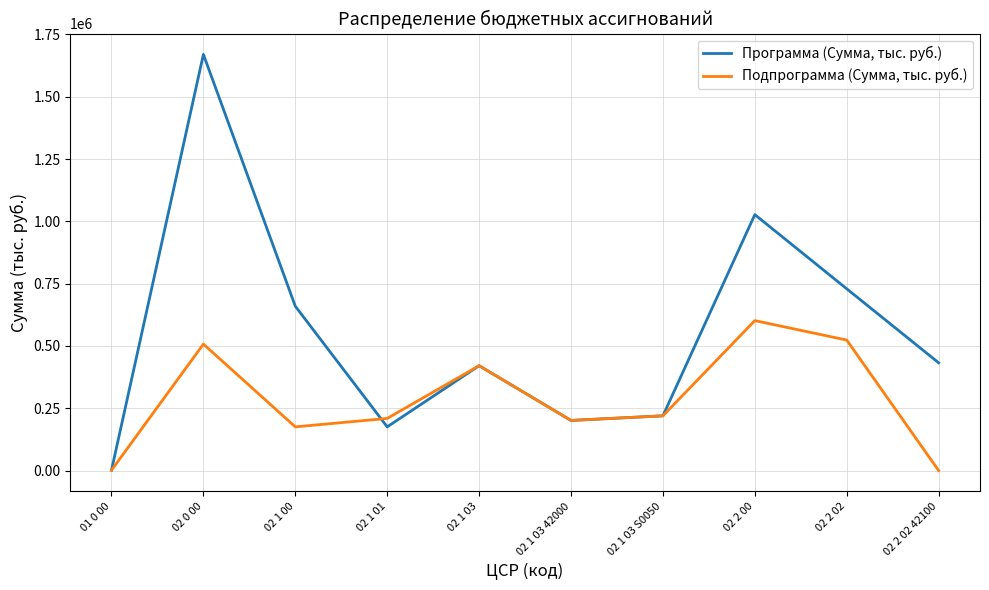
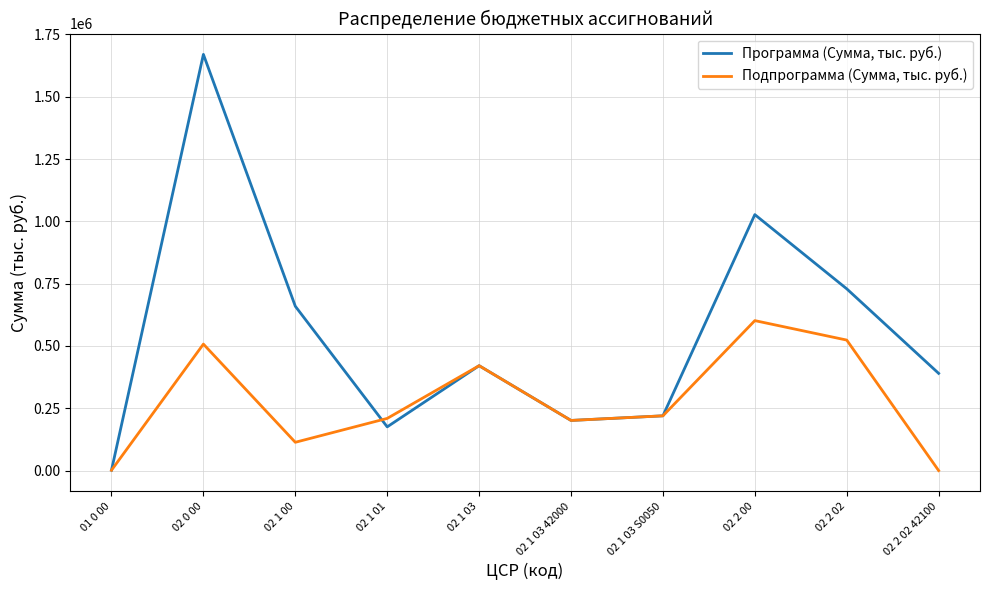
  {
    "Программа (Сумма, тыс. руб.)": {
      "02 0 00": 1670000,
      "02 1 00": 660000,
      "02 1 01": 180000,
      "02 2 00": 1030000,
      "02 2 02": 730000,
-     "02 2 02 42100": 430000
+     "02 2 02 42100": 390000
    },
    "Подпрограмма (Сумма, тыс. руб.)": {
      "02 0 00": 510000,
-     "02 1 00": 180000,
+     "02 1 00": 110000,
      "02 1 01": 210000,
      "02 2 00": 600000,
      "02 2 02": 520000,
      "02 2 02 42100": 0
    }
  }
